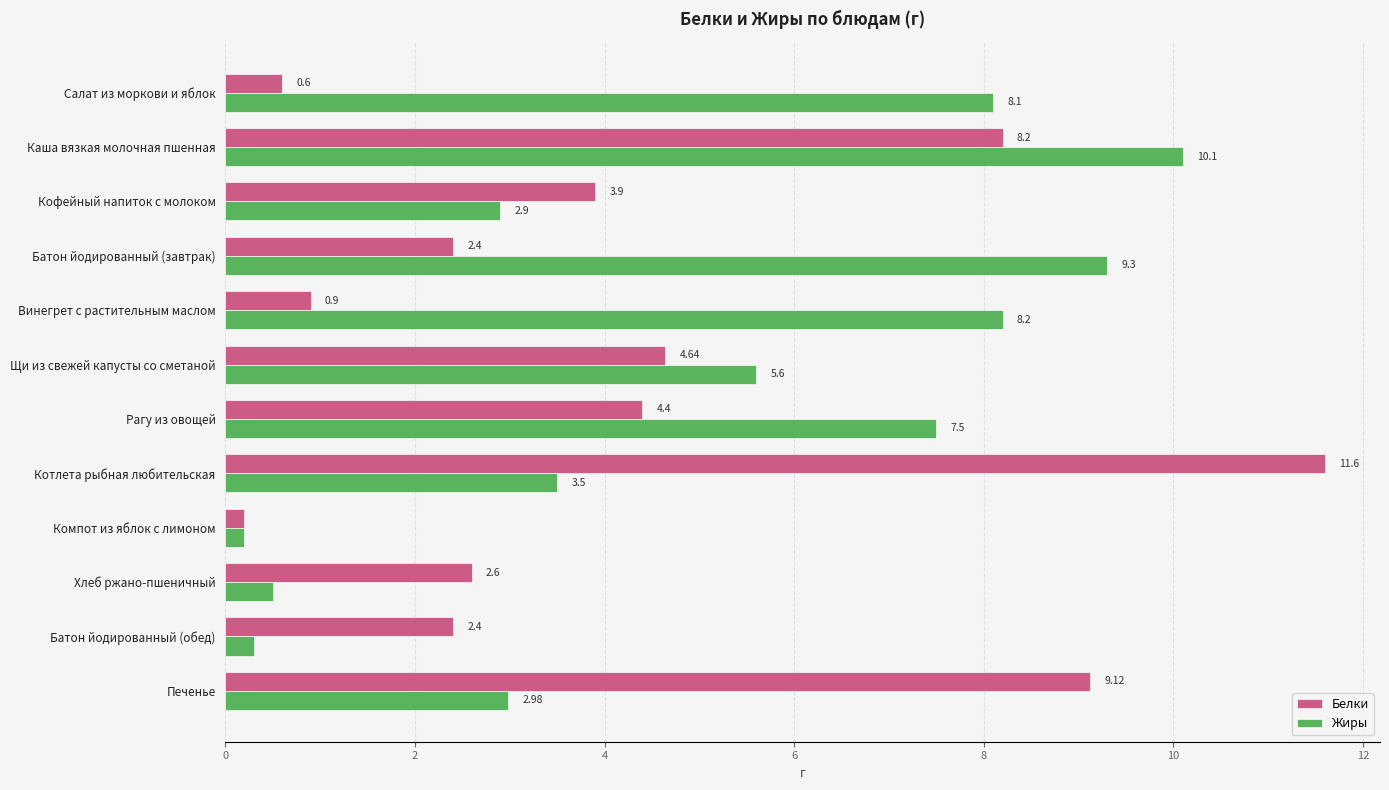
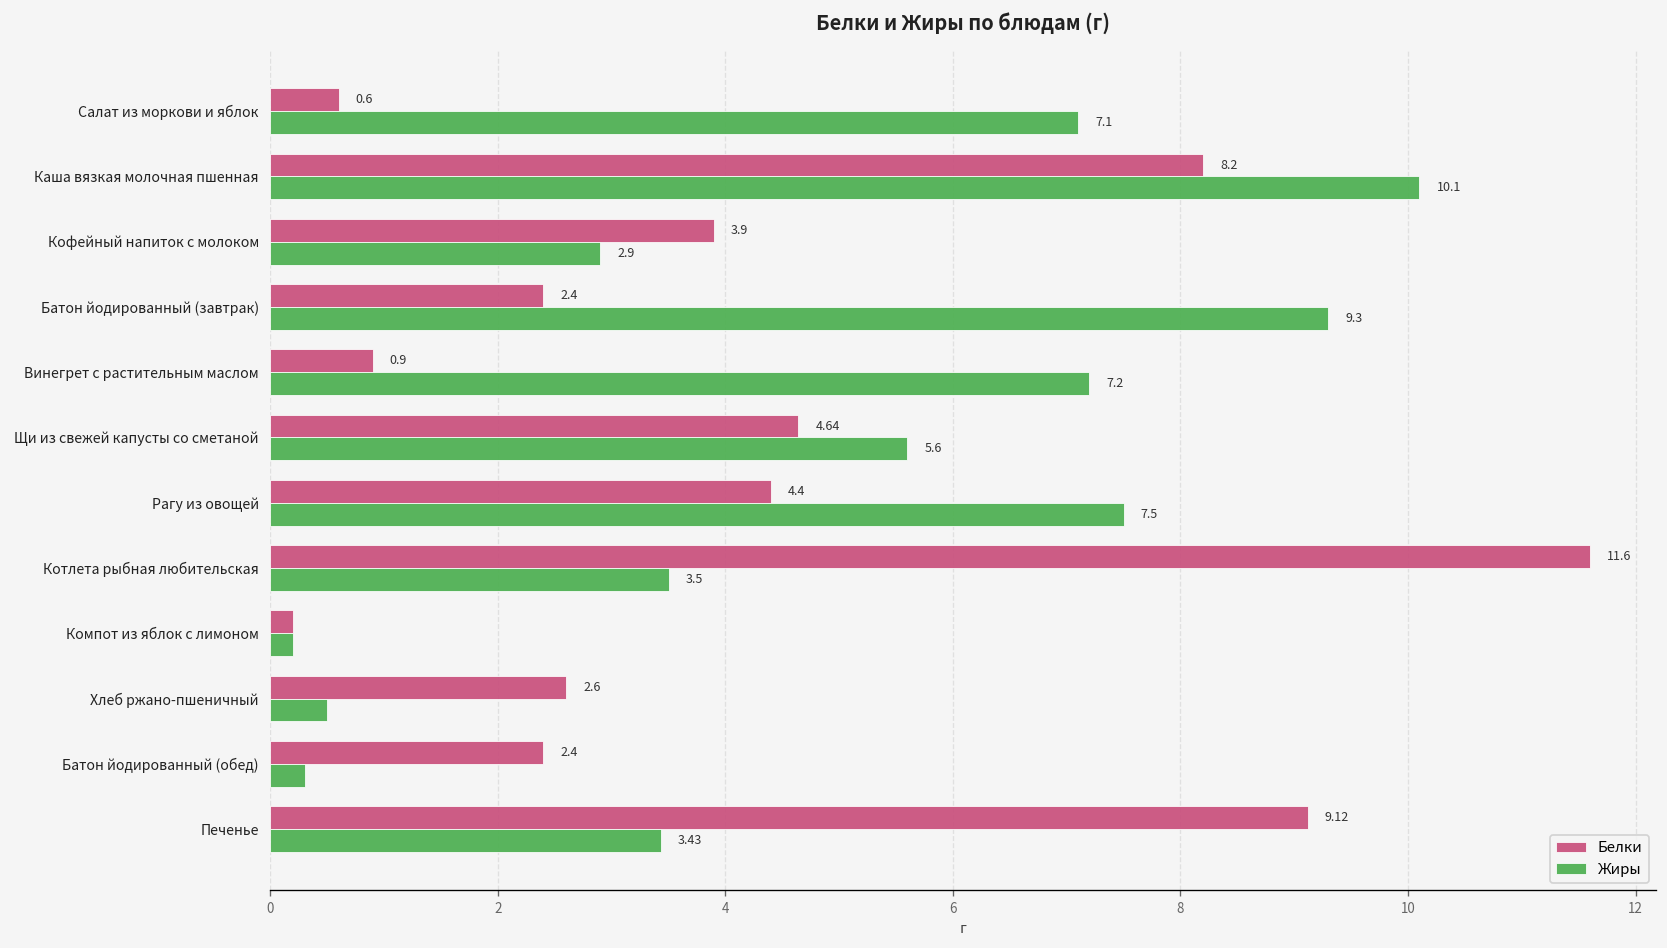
  {
    "Белки": {
      "Салат из моркови и яблок": 0.6,
      "Каша вязкая молочная пшенная": 8.2,
      "Кофейный напиток с молоком": 3.9,
      "Батон йодированный (завтрак)": 2.4,
      "Винегрет с растительным маслом": 0.9,
      "Щи из свежей капусты со сметаной": 4.64,
      "Рагу из овощей": 4.4,
      "Котлета рыбная любительская": 11.6,
      "Хлеб ржано-пшеничный": 2.6,
      "Батон йодированный (обед)": 2.4,
      "Печенье": 9.12
    },
    "Жиры": {
-     "Салат из моркови и яблок": 8.1,
+     "Салат из моркови и яблок": 7.1,
      "Каша вязкая молочная пшенная": 10.1,
      "Кофейный напиток с молоком": 2.9,
      "Батон йодированный (завтрак)": 9.3,
-     "Винегрет с растительным маслом": 8.2,
+     "Винегрет с растительным маслом": 7.2,
      "Щи из свежей капусты со сметаной": 5.6,
      "Рагу из овощей": 7.5,
      "Котлета рыбная любительская": 3.5,
-     "Печенье": 2.98
+     "Печенье": 3.43
    }
  }
